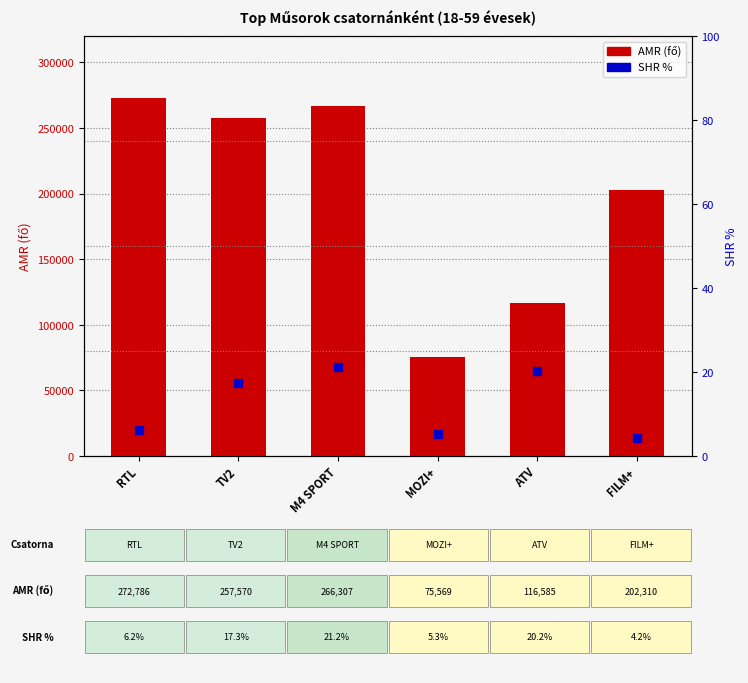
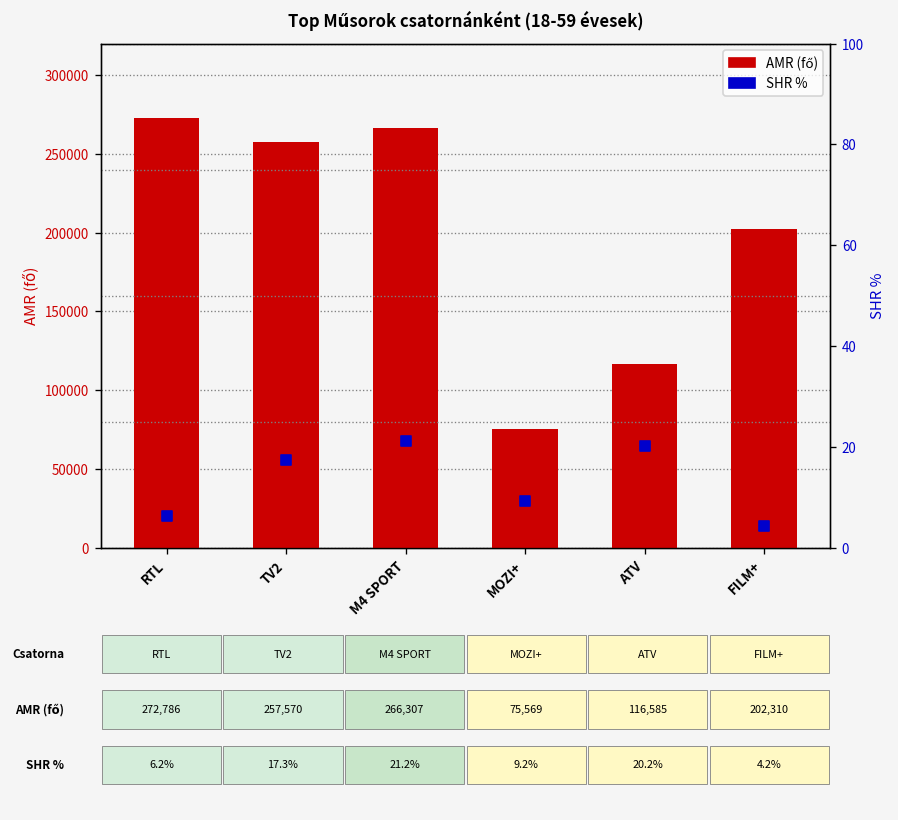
  {
    "SHR %": {
-     "MOZI+": "5.3%"
+     "MOZI+": "9.2%"
    }
  }
